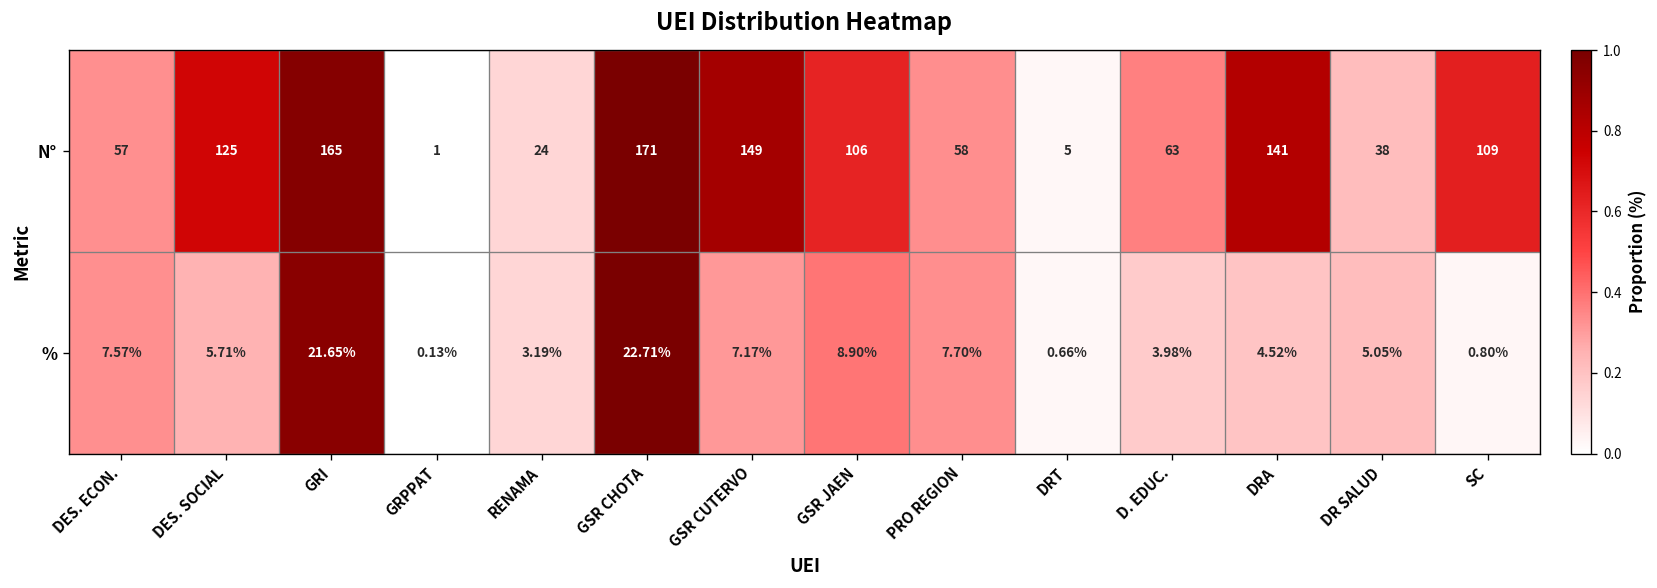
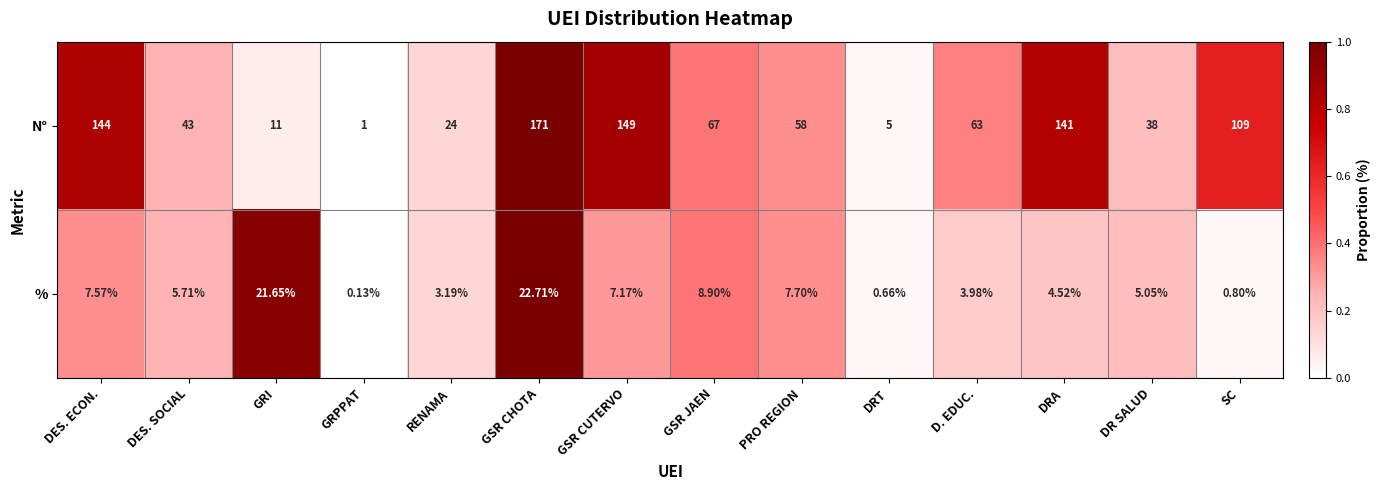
  {
    "N°": {
-     "DES. ECON.": "57",
-     "DES. SOCIAL": "125",
-     "GRI": "165",
+     "DES. ECON.": "144",
+     "DES. SOCIAL": "43",
+     "GRI": "11",
      "GRPPAT": "1",
      "RENAMA": "24",
      "GSR CHOTA": "171",
      "GSR CUTERVO": "149",
-     "GSR JAEN": "106",
+     "GSR JAEN": "67",
      "PRO REGION": "58",
      "DRT": "5",
      "D. EDUC.": "63",
      "DRA": "141",
      "DR SALUD": "38",
      "SC": "109"
    },
    "%": {
      "DES. ECON.": "7.57%",
      "DES. SOCIAL": "5.71%",
      "GRI": "21.65%",
      "GRPPAT": "0.13%",
      "RENAMA": "3.19%",
      "GSR CHOTA": "22.71%",
      "GSR CUTERVO": "7.17%",
      "GSR JAEN": "8.90%",
      "PRO REGION": "7.70%",
      "DRT": "0.66%",
      "D. EDUC.": "3.98%",
      "DRA": "4.52%",
      "DR SALUD": "5.05%",
      "SC": "0.80%"
    }
  }
